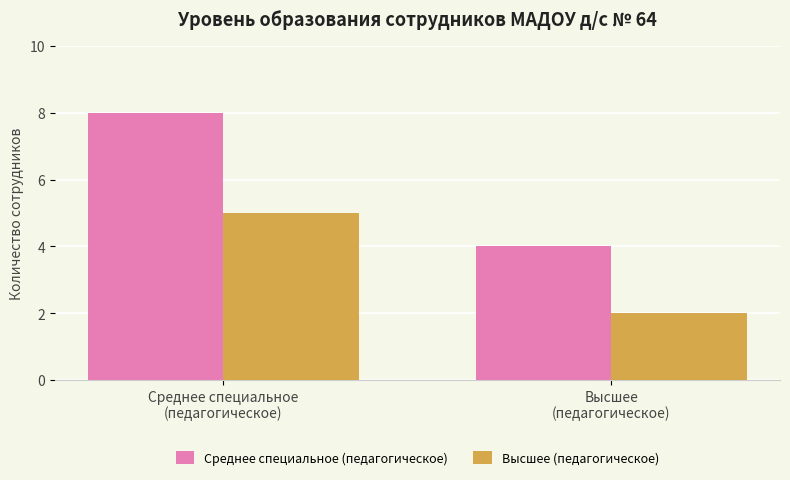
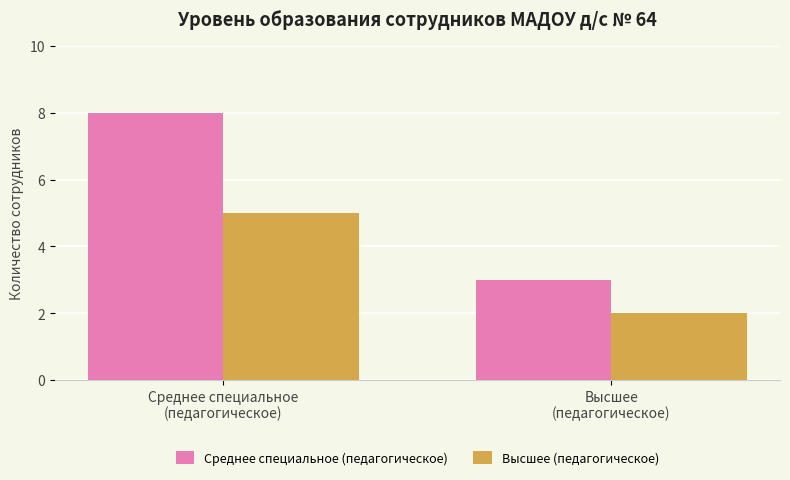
  {
    "Среднее специальное (педагогическое)": {
      "Среднее специальное (педагогическое)": 8,
-     "Высшее (педагогическое)": 4
+     "Высшее (педагогическое)": 3
    },
    "Высшее (педагогическое)": {
      "Среднее специальное (педагогическое)": 5,
      "Высшее (педагогическое)": 2
    }
  }
